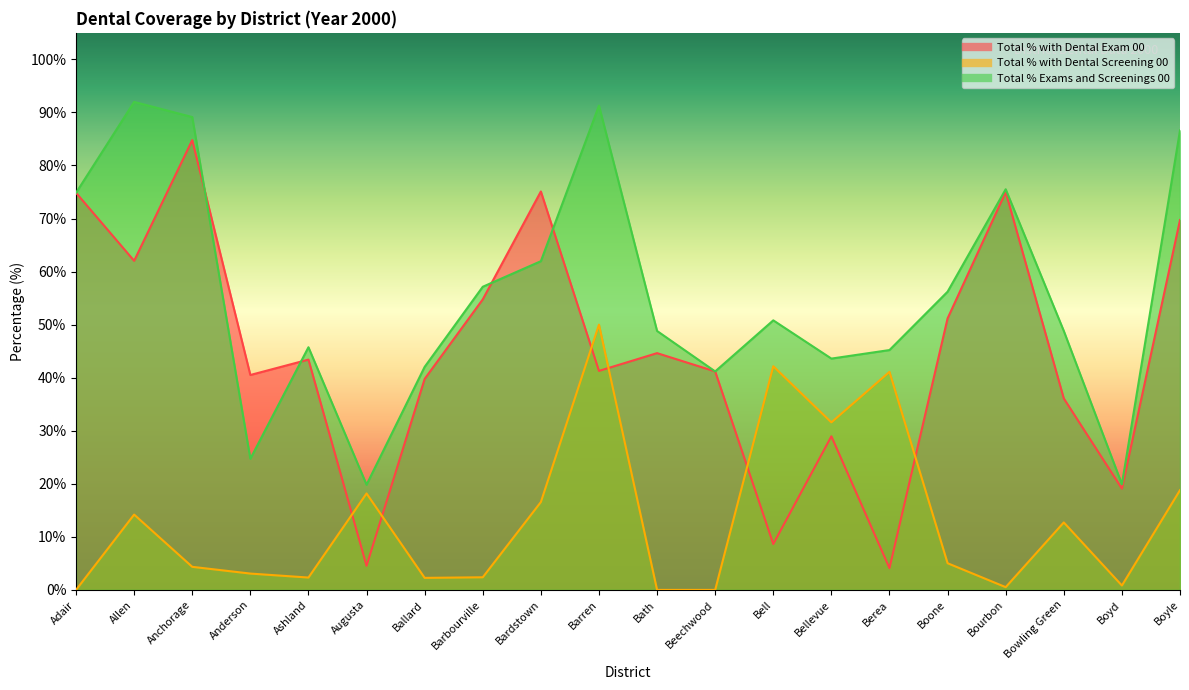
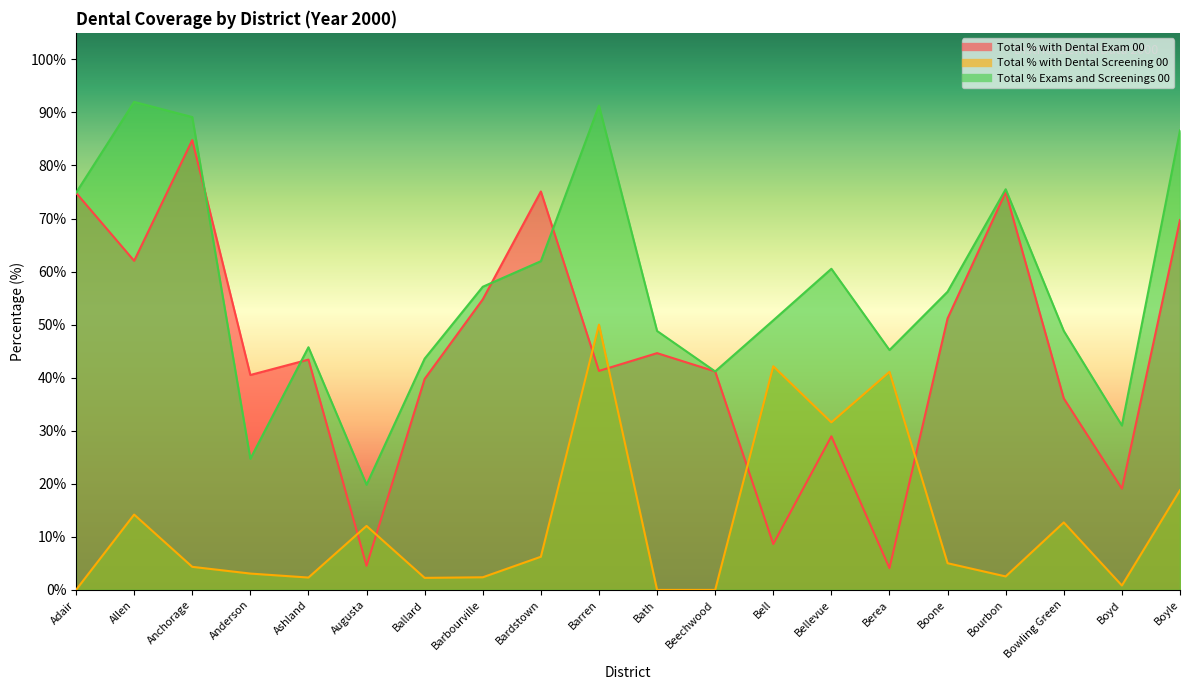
  {
    "Total % with Dental Exam 00": {
      "Allen": "62%",
      "Anchorage": "85%",
      "Anderson": "41%",
      "Ashland": "43%",
      "Augusta": "5%",
      "Ballard": "40%",
      "Barbourville": "55%",
      "Bardstown": "75%",
      "Barren": "41%",
      "Bath": "45%",
      "Bell": "9%",
      "Bellevue": "29%",
      "Berea": "4%",
      "Boone": "51%",
      "Bourbon": "75%",
      "Bowling Green": "36%",
      "Boyd": "19%",
      "Boyle": "70%"
    },
    "Total % with Dental Screening 00": {
      "Adair": "0%",
      "Allen": "14%",
      "Anchorage": "4%",
      "Anderson": "3%",
      "Ashland": "2%",
-     "Augusta": "18%",
+     "Augusta": "12%",
      "Ballard": "2%",
      "Barbourville": "2%",
-     "Bardstown": "17%",
+     "Bardstown": "6%",
      "Barren": "50%",
      "Bath": "0%",
      "Beechwood": "0%",
      "Bell": "42%",
      "Bellevue": "32%",
      "Berea": "41%",
      "Boone": "5%",
-     "Bourbon": "1%",
+     "Bourbon": "3%",
      "Bowling Green": "13%",
      "Boyd": "1%",
      "Boyle": "19%"
    },
    "Total % Exams and Screenings 00": {
      "Allen": "92%",
      "Anchorage": "89%",
      "Anderson": "25%",
      "Ashland": "46%",
      "Augusta": "20%",
-     "Ballard": "42%",
+     "Ballard": "44%",
      "Barbourville": "57%",
      "Bardstown": "62%",
      "Barren": "91%",
      "Bath": "49%",
      "Bell": "51%",
-     "Bellevue": "44%",
+     "Bellevue": "61%",
      "Berea": "45%",
      "Boone": "56%",
      "Bourbon": "76%",
      "Bowling Green": "49%",
-     "Boyd": "20%",
+     "Boyd": "31%",
      "Boyle": "87%"
    }
  }
